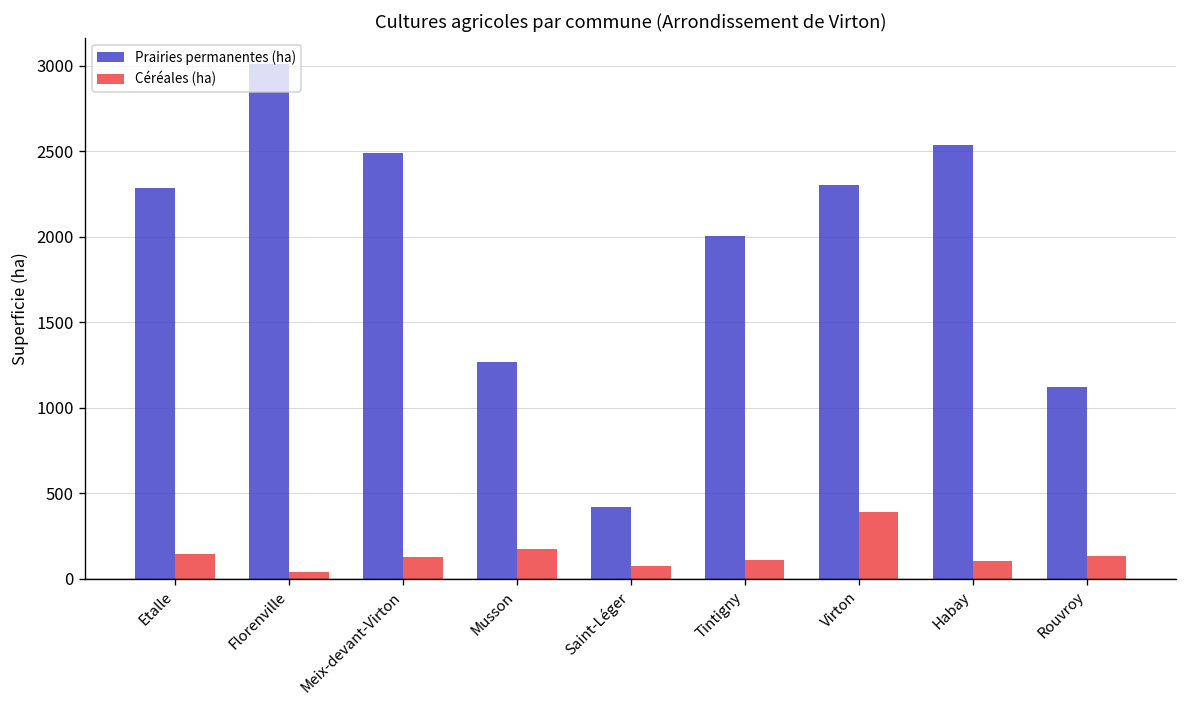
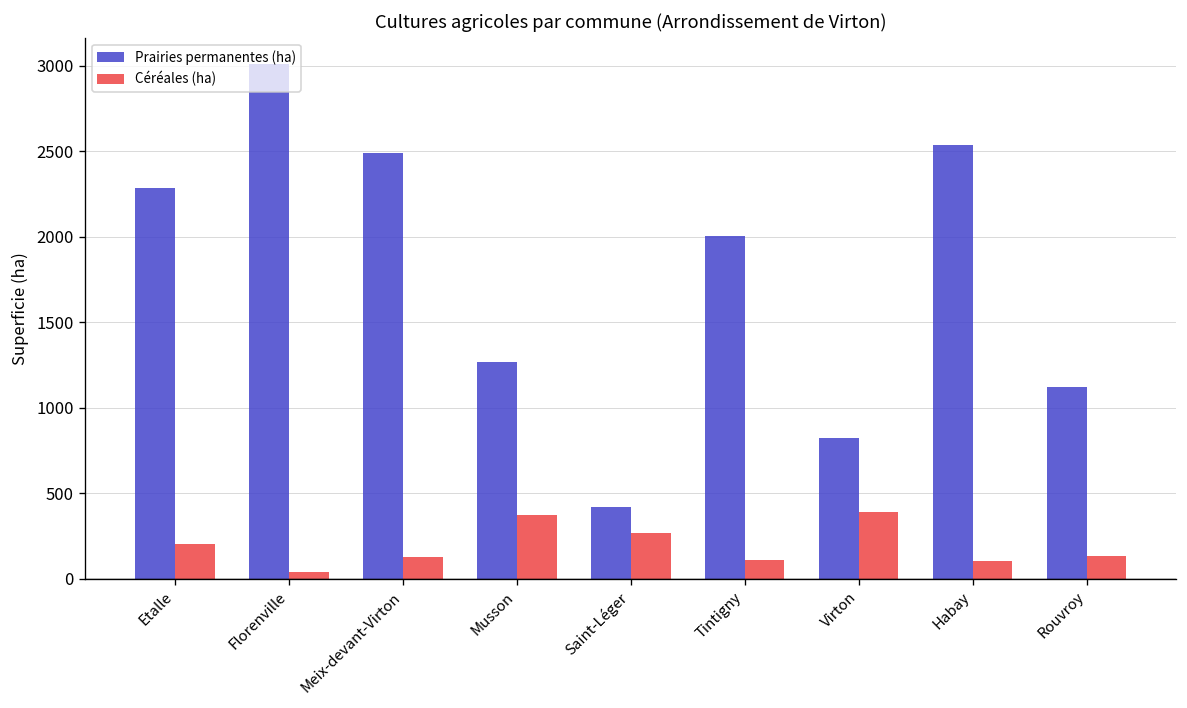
  {
    "Prairies permanentes (ha)": {
      "Etalle": 2280,
      "Meix-devant-Virton": 2490,
      "Musson": 1270,
      "Saint-Léger": 420,
      "Tintigny": 2000,
-     "Virton": 2300,
+     "Virton": 830,
      "Habay": 2540,
      "Rouvroy": 1120
    },
    "Céréales (ha)": {
-     "Etalle": 140,
+     "Etalle": 200,
      "Florenville": 40,
      "Meix-devant-Virton": 130,
-     "Musson": 180,
-     "Saint-Léger": 70,
+     "Musson": 370,
+     "Saint-Léger": 270,
      "Tintigny": 110,
      "Virton": 390,
      "Habay": 100,
      "Rouvroy": 130
    }
  }
